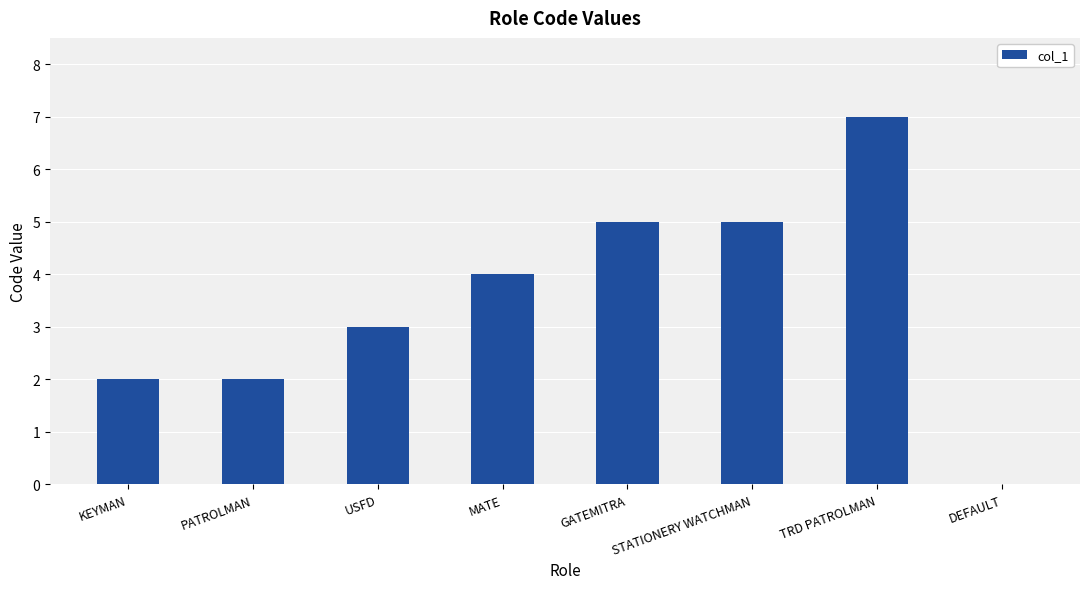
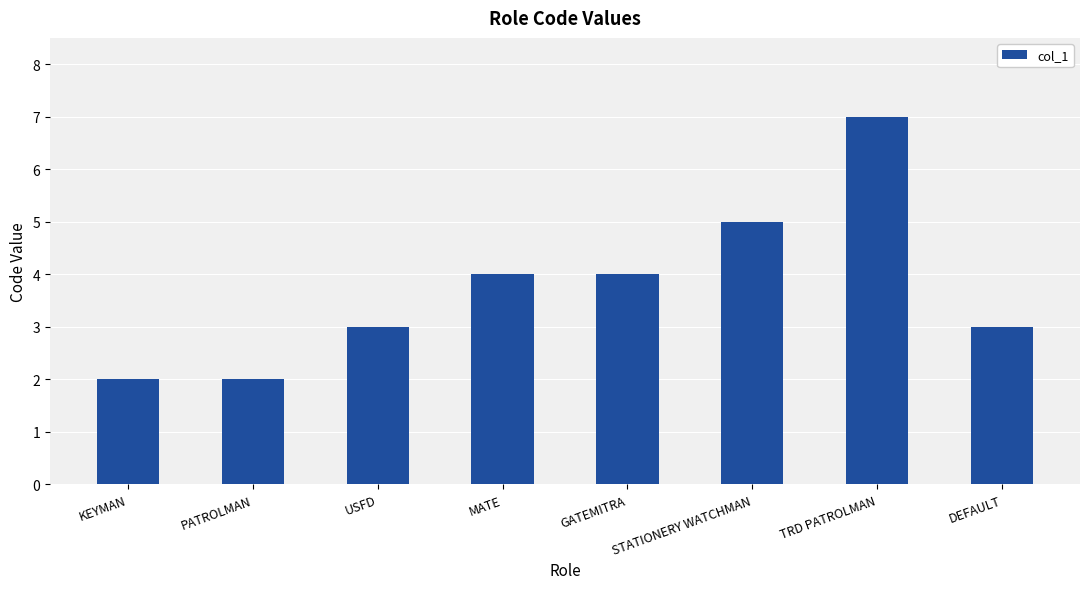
  {
    "KEYMAN": 2,
    "PATROLMAN": 2,
    "USFD": 3,
    "MATE": 4,
-   "GATEMITRA": 5,
+   "GATEMITRA": 4,
    "STATIONERY WATCHMAN": 5,
    "TRD PATROLMAN": 7,
-   "DEFAULT": 0
+   "DEFAULT": 3
  }
